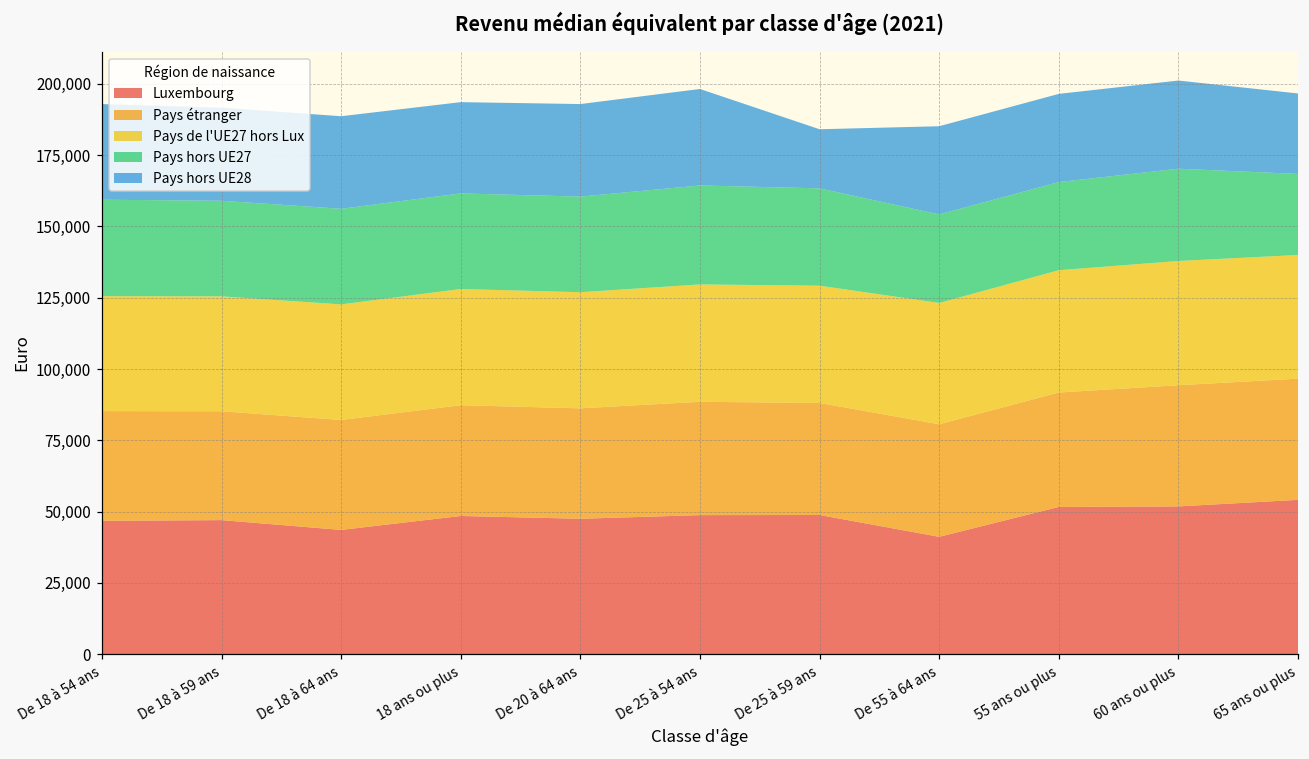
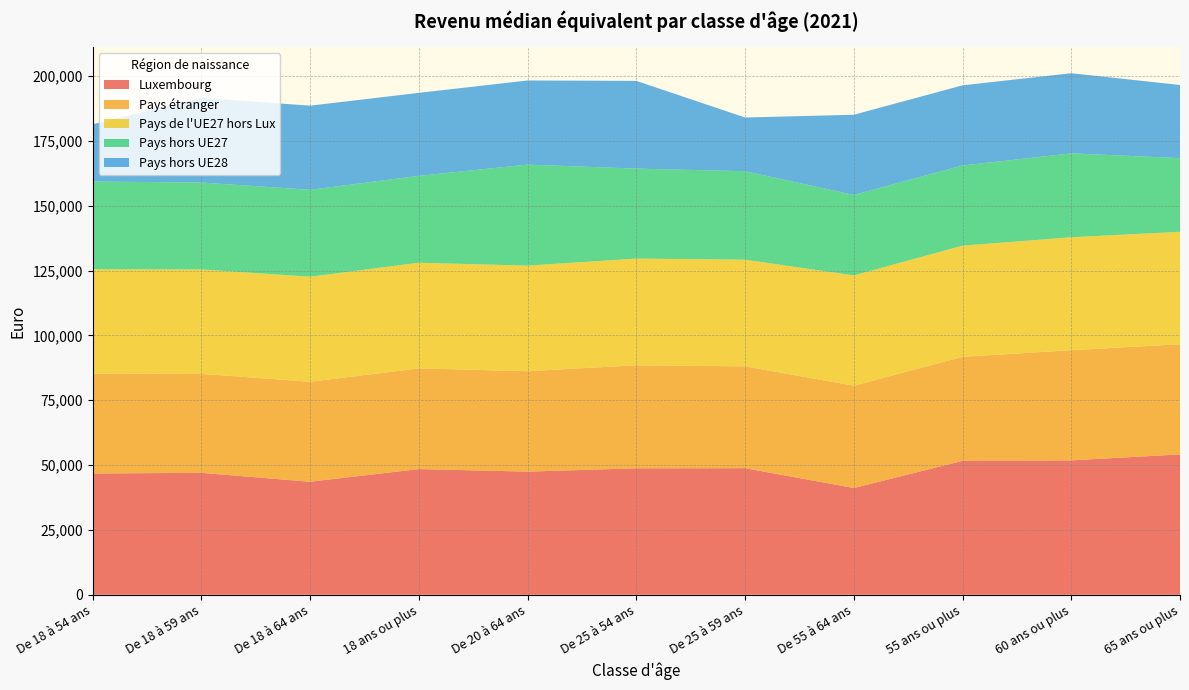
  {
    "Luxembourg": {
      "De 18 à 54 ans": "47,000",
      "De 18 à 59 ans": "47,000",
      "De 18 à 64 ans": "44,000",
      "18 ans ou plus": "48,000",
      "De 20 à 64 ans": "47,000",
      "De 25 à 54 ans": "49,000",
      "De 25 à 59 ans": "49,000",
      "De 55 à 64 ans": "41,000",
      "55 ans ou plus": "52,000",
      "60 ans ou plus": "52,000",
      "65 ans ou plus": "54,000"
    },
    "Pays hors UE27": {
      "De 18 à 54 ans": "34,000",
      "De 18 à 59 ans": "34,000",
      "De 18 à 64 ans": "34,000",
      "18 ans ou plus": "34,000",
-     "De 20 à 64 ans": "34,000",
+     "De 20 à 64 ans": "39,000",
      "De 25 à 54 ans": "35,000",
      "De 25 à 59 ans": "34,000",
      "De 55 à 64 ans": "31,000",
      "55 ans ou plus": "31,000",
      "60 ans ou plus": "32,000",
      "65 ans ou plus": "28,000"
    },
    "Pays hors UE28": {
-     "De 18 à 54 ans": "34,000",
+     "De 18 à 54 ans": "22,000",
      "De 18 à 64 ans": "32,000",
      "18 ans ou plus": "32,000",
      "De 20 à 64 ans": "32,000",
      "De 25 à 54 ans": "34,000",
      "De 25 à 59 ans": "21,000",
      "De 55 à 64 ans": "31,000",
      "55 ans ou plus": "31,000",
      "60 ans ou plus": "31,000",
      "65 ans ou plus": "28,000"
    }
  }
